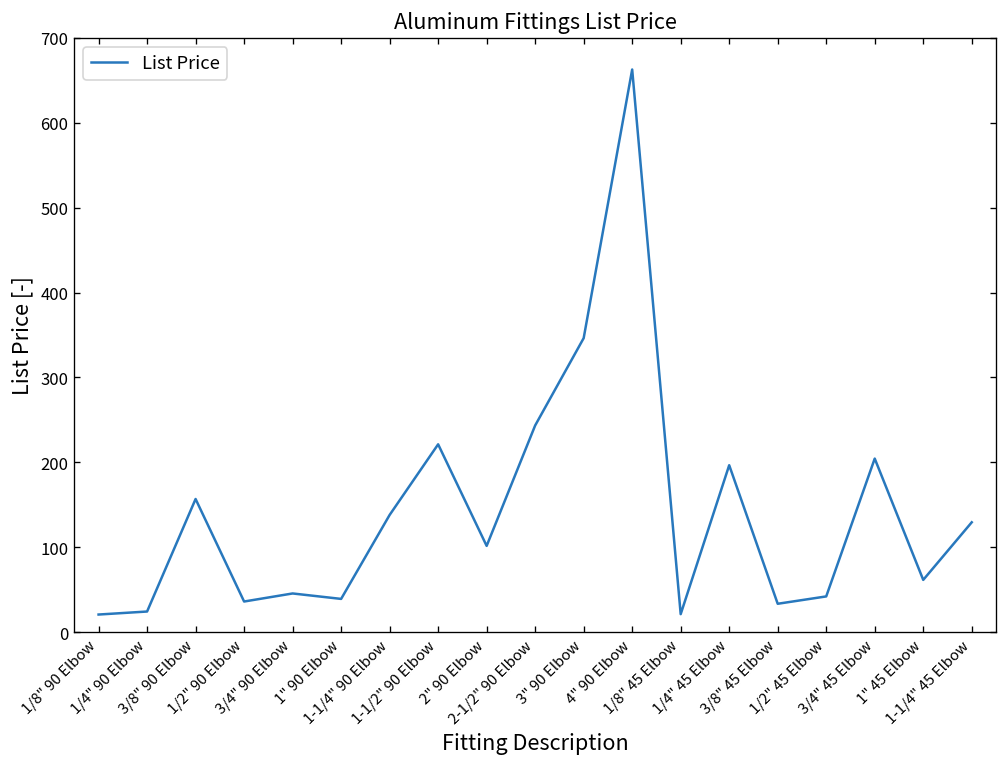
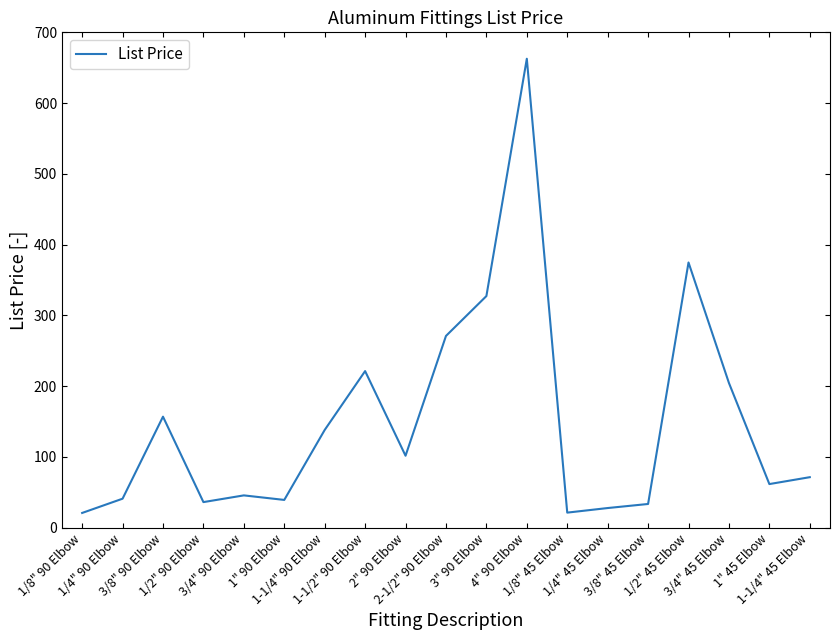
  {
    "1/8\" 90 Elbow": 20,
-   "1/4\" 90 Elbow": 20,
+   "1/4\" 90 Elbow": 40,
    "3/8\" 90 Elbow": 160,
    "1/2\" 90 Elbow": 40,
    "3/4\" 90 Elbow": 50,
    "1\" 90 Elbow": 40,
    "1-1/4\" 90 Elbow": 140,
    "1-1/2\" 90 Elbow": 220,
    "2\" 90 Elbow": 100,
-   "2-1/2\" 90 Elbow": 240,
-   "3\" 90 Elbow": 350,
+   "2-1/2\" 90 Elbow": 270,
+   "3\" 90 Elbow": 330,
    "4\" 90 Elbow": 660,
    "1/8\" 45 Elbow": 20,
-   "1/4\" 45 Elbow": 200,
+   "1/4\" 45 Elbow": 30,
    "3/8\" 45 Elbow": 30,
-   "1/2\" 45 Elbow": 40,
+   "1/2\" 45 Elbow": 370,
    "3/4\" 45 Elbow": 200,
    "1\" 45 Elbow": 60,
-   "1-1/4\" 45 Elbow": 130
+   "1-1/4\" 45 Elbow": 70
  }
